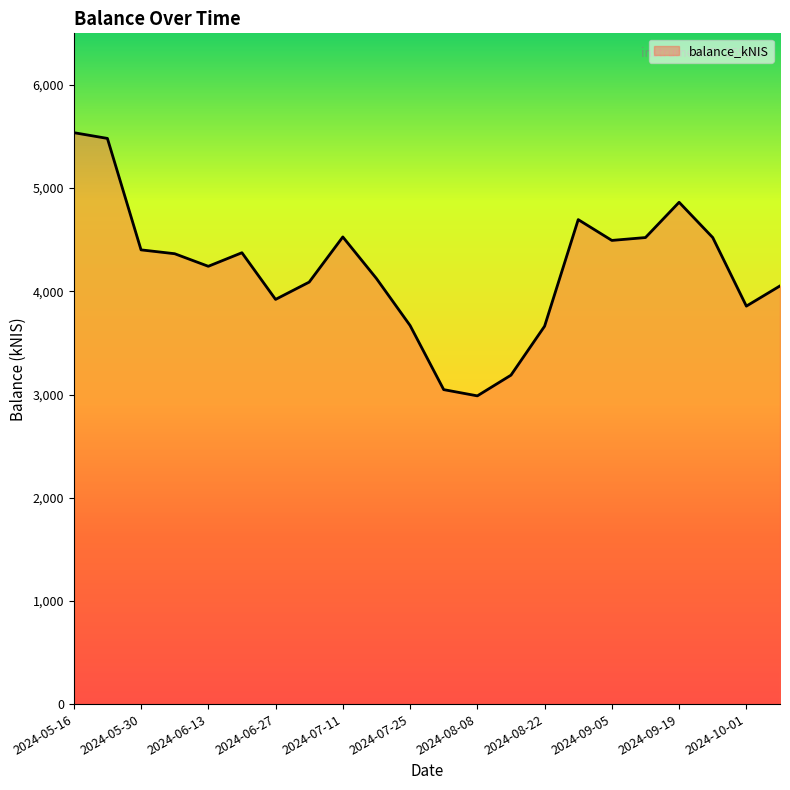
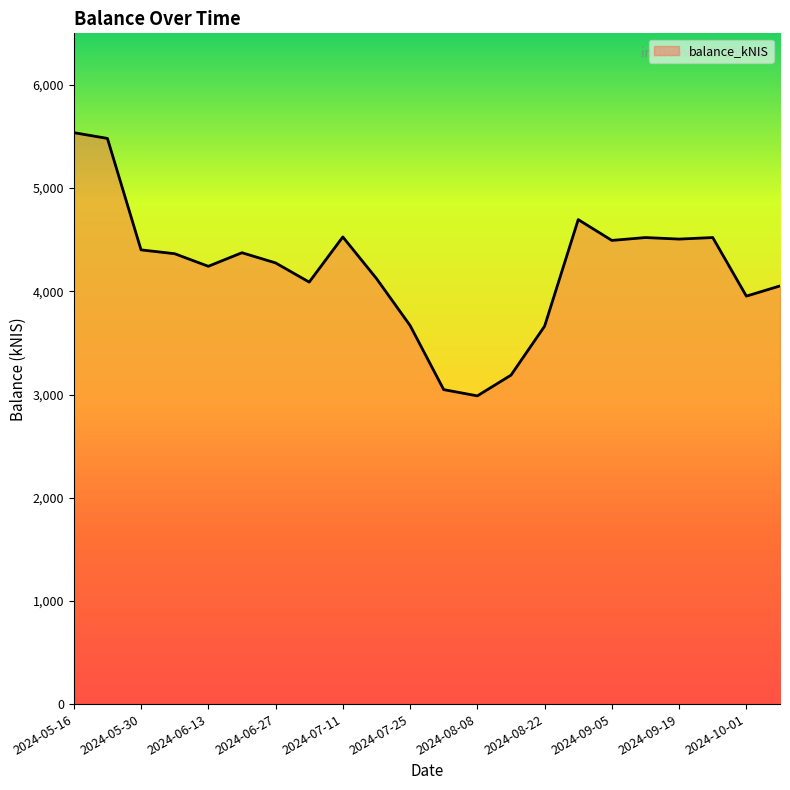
  {
    "2024-05-16": "5,540",
    "2024-05-30": "4,400",
    "2024-06-13": "4,240",
-   "2024-06-27": "3,920",
+   "2024-06-27": "4,280",
    "2024-07-11": "4,530",
    "2024-07-25": "3,670",
    "2024-08-08": "2,990",
    "2024-08-22": "3,660",
    "2024-09-05": "4,490",
-   "2024-09-19": "4,860",
-   "2024-10-01": "3,860"
+   "2024-09-19": "4,510",
+   "2024-10-01": "3,950"
  }
